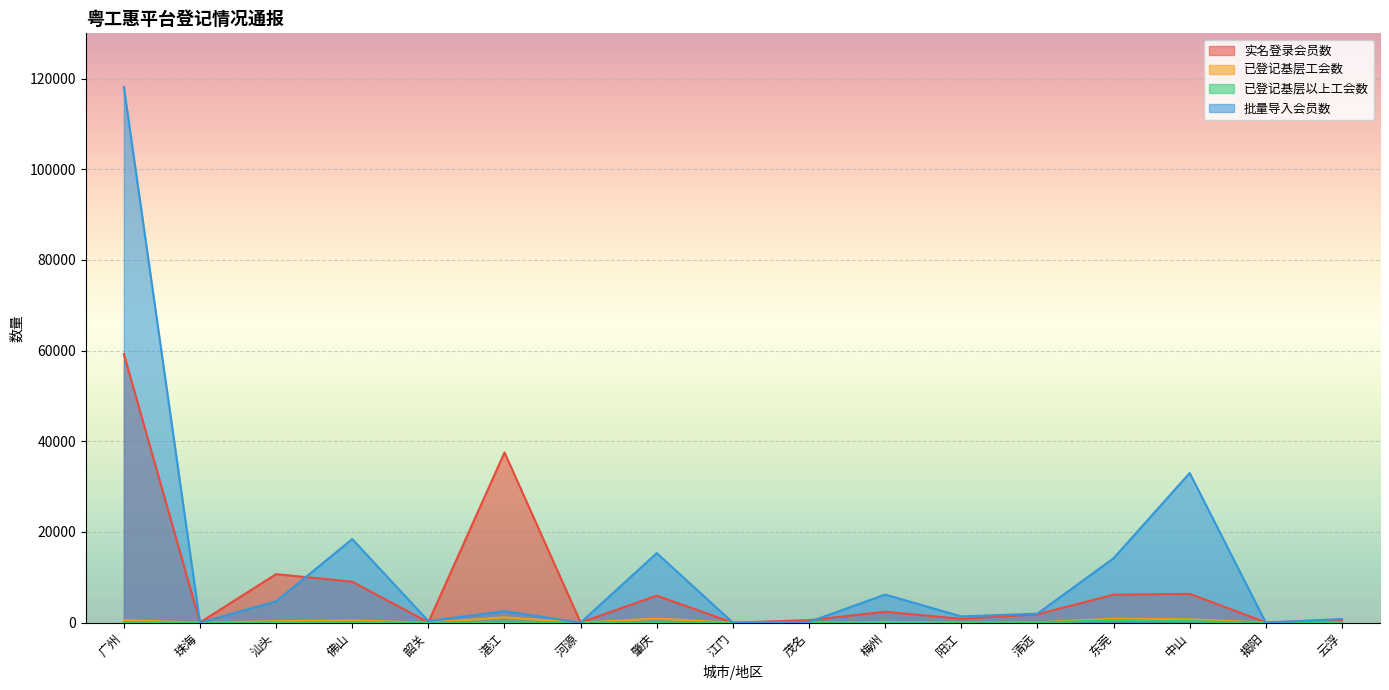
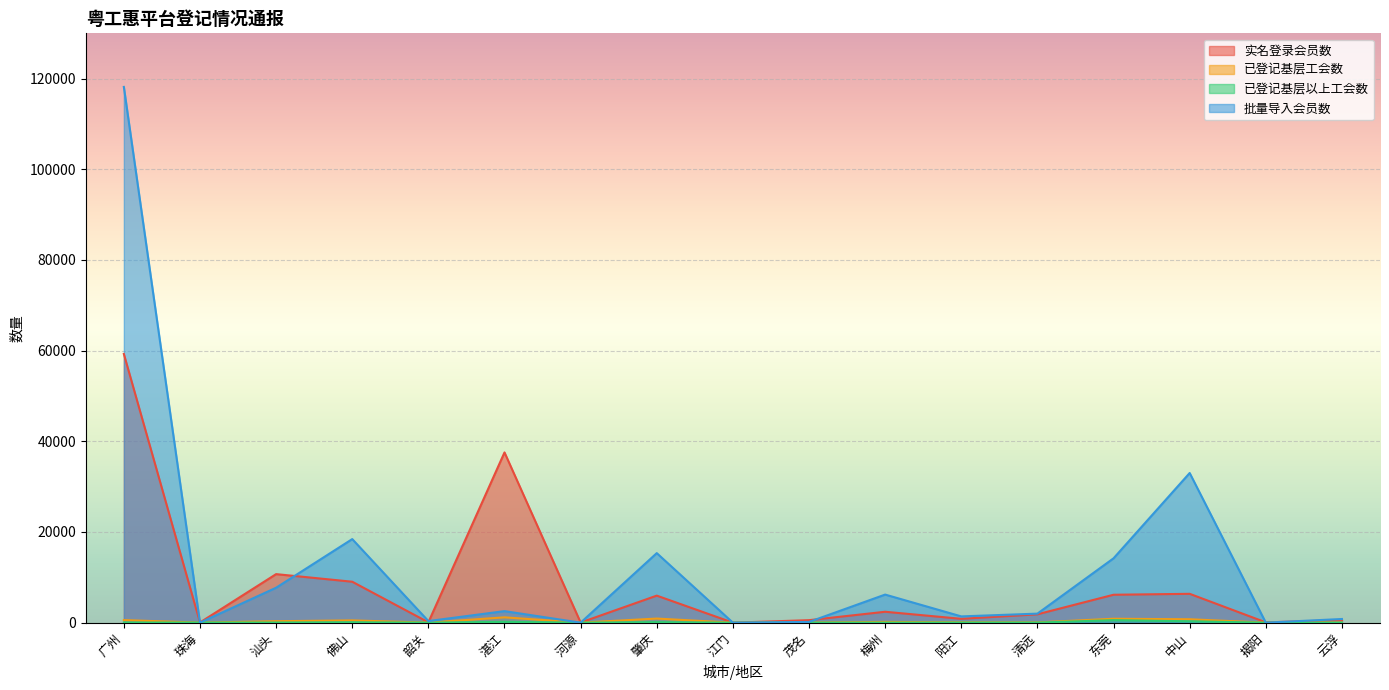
  {
    "实名登录会员数": {
      "广州": 59000,
      "汕头": 11000,
      "佛山": 9000,
      "湛江": 38000,
      "肇庆": 6000,
      "梅州": 2000,
      "东莞": 6000,
      "中山": 6000
    },
    "已登记基层工会数": {
      "湛江": 1000,
      "肇庆": 1000
    },
    "已登记基层以上工会数": {
      "湛江": 0,
      "肇庆": 0
    },
    "批量导入会员数": {
      "广州": 118000,
-     "汕头": 5000,
+     "汕头": 8000,
      "佛山": 18000,
      "湛江": 3000,
      "肇庆": 15000,
      "梅州": 6000,
      "东莞": 14000,
      "中山": 33000
    }
  }
